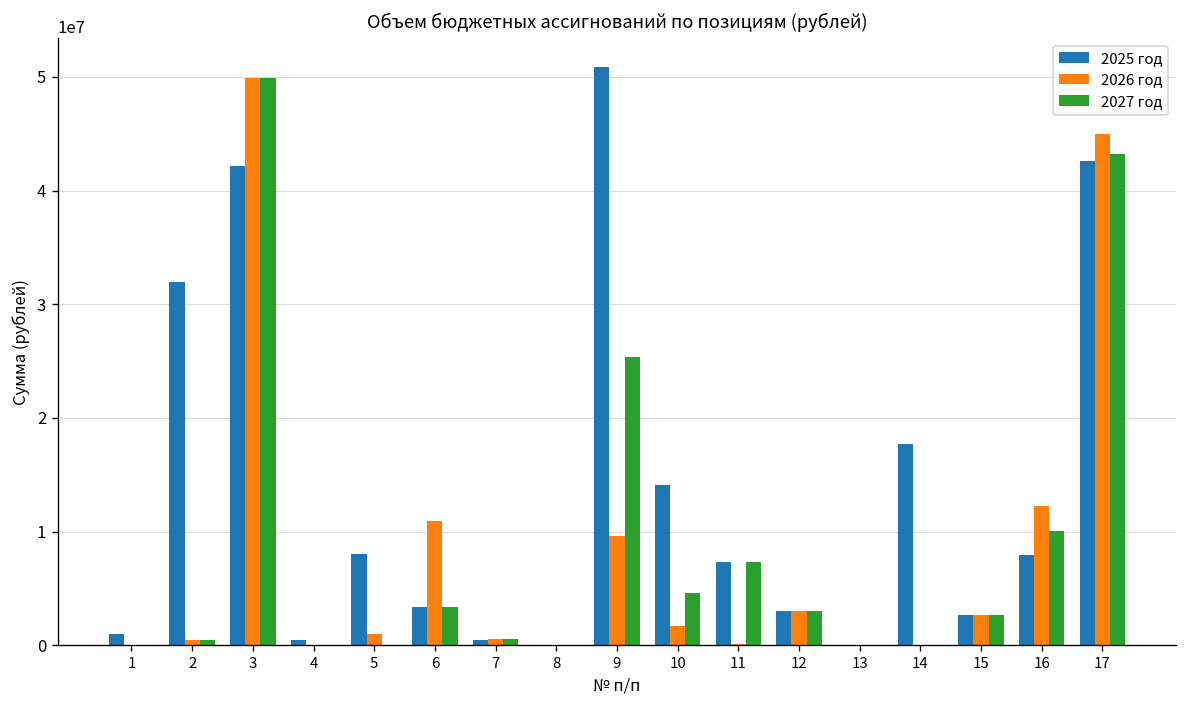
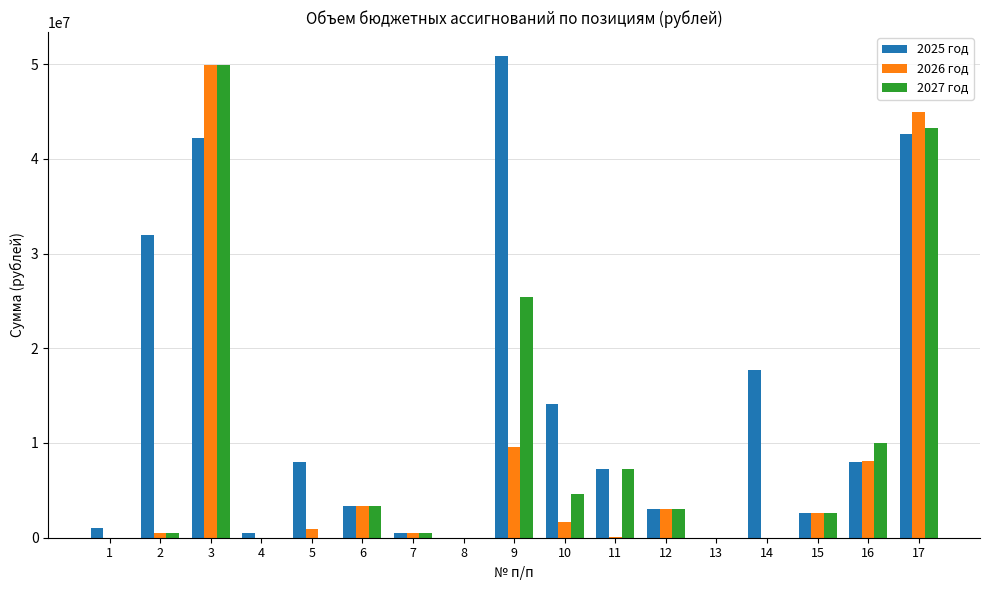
  {
    "2025 год": {
      "1": 1000000,
      "2": 32000000,
      "3": 42000000,
      "4": 1000000,
      "5": 8000000,
      "6": 3000000,
      "7": 0,
      "9": 51000000,
      "10": 14000000,
      "11": 7000000,
      "12": 3000000,
      "14": 18000000,
      "15": 3000000,
      "16": 8000000,
      "17": 43000000
    },
    "2026 год": {
      "1": 0,
      "2": 1000000,
      "3": 50000000,
      "4": 0,
      "5": 1000000,
-     "6": 11000000,
+     "6": 3000000,
      "7": 1000000,
      "9": 10000000,
      "10": 2000000,
      "12": 3000000,
      "14": 0,
      "15": 3000000,
-     "16": 12000000,
+     "16": 8000000,
      "17": 45000000
    },
    "2027 год": {
      "1": 0,
      "2": 1000000,
      "3": 50000000,
      "4": 0,
      "5": 0,
      "6": 3000000,
      "7": 1000000,
      "9": 25000000,
      "10": 5000000,
      "11": 7000000,
      "12": 3000000,
      "14": 0,
      "15": 3000000,
      "16": 10000000,
      "17": 43000000
    }
  }
